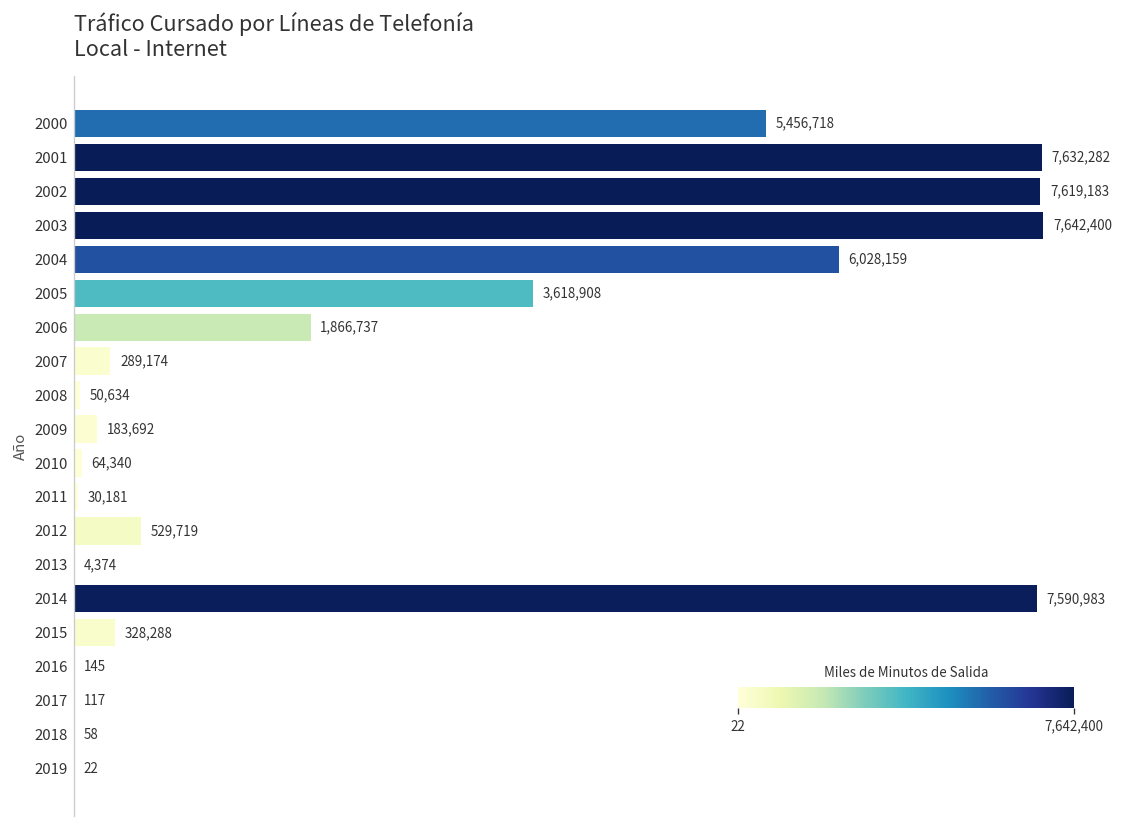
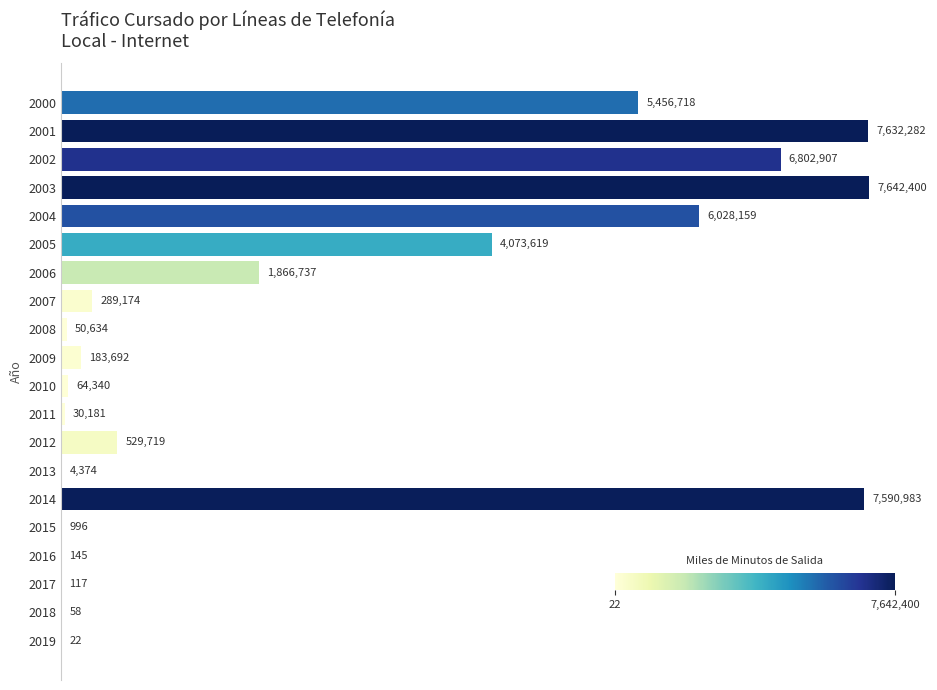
  {
    "2000": "5,456,718",
    "2001": "7,632,282",
-   "2002": "7,619,183",
+   "2002": "6,802,907",
    "2003": "7,642,400",
    "2004": "6,028,159",
-   "2005": "3,618,908",
+   "2005": "4,073,619",
    "2006": "1,866,737",
    "2007": "289,174",
    "2008": "50,634",
    "2009": "183,692",
    "2010": "64,340",
    "2011": "30,181",
    "2012": "529,719",
    "2013": "4,374",
    "2014": "7,590,983",
-   "2015": "328,288",
+   "2015": "996",
    "2016": "145",
    "2017": "117",
    "2018": "58",
    "2019": "22"
  }
